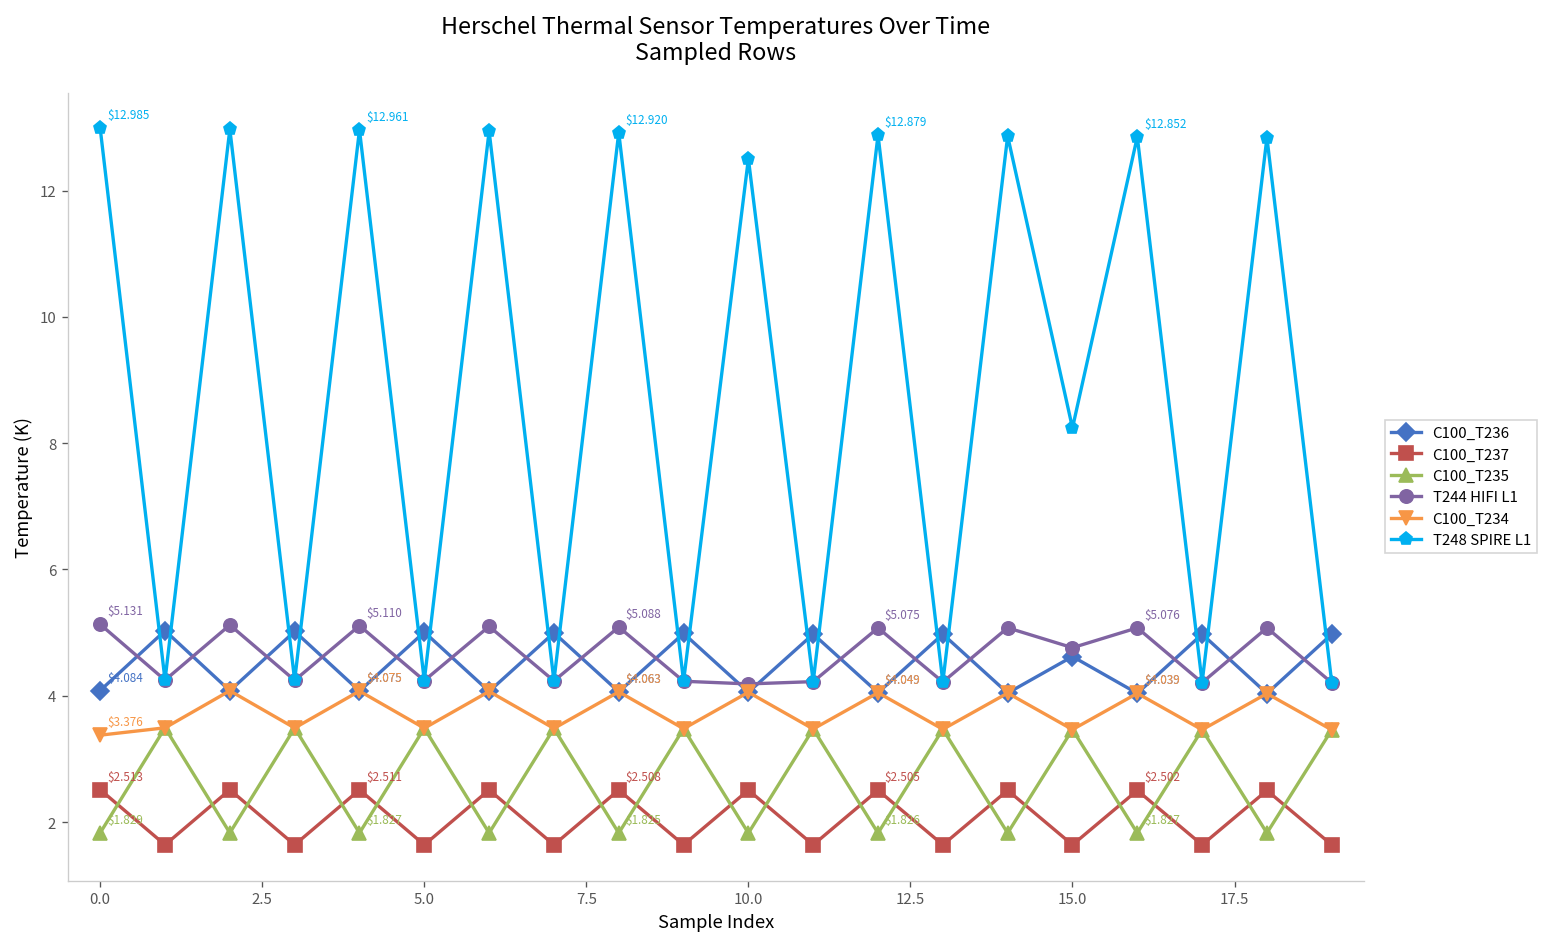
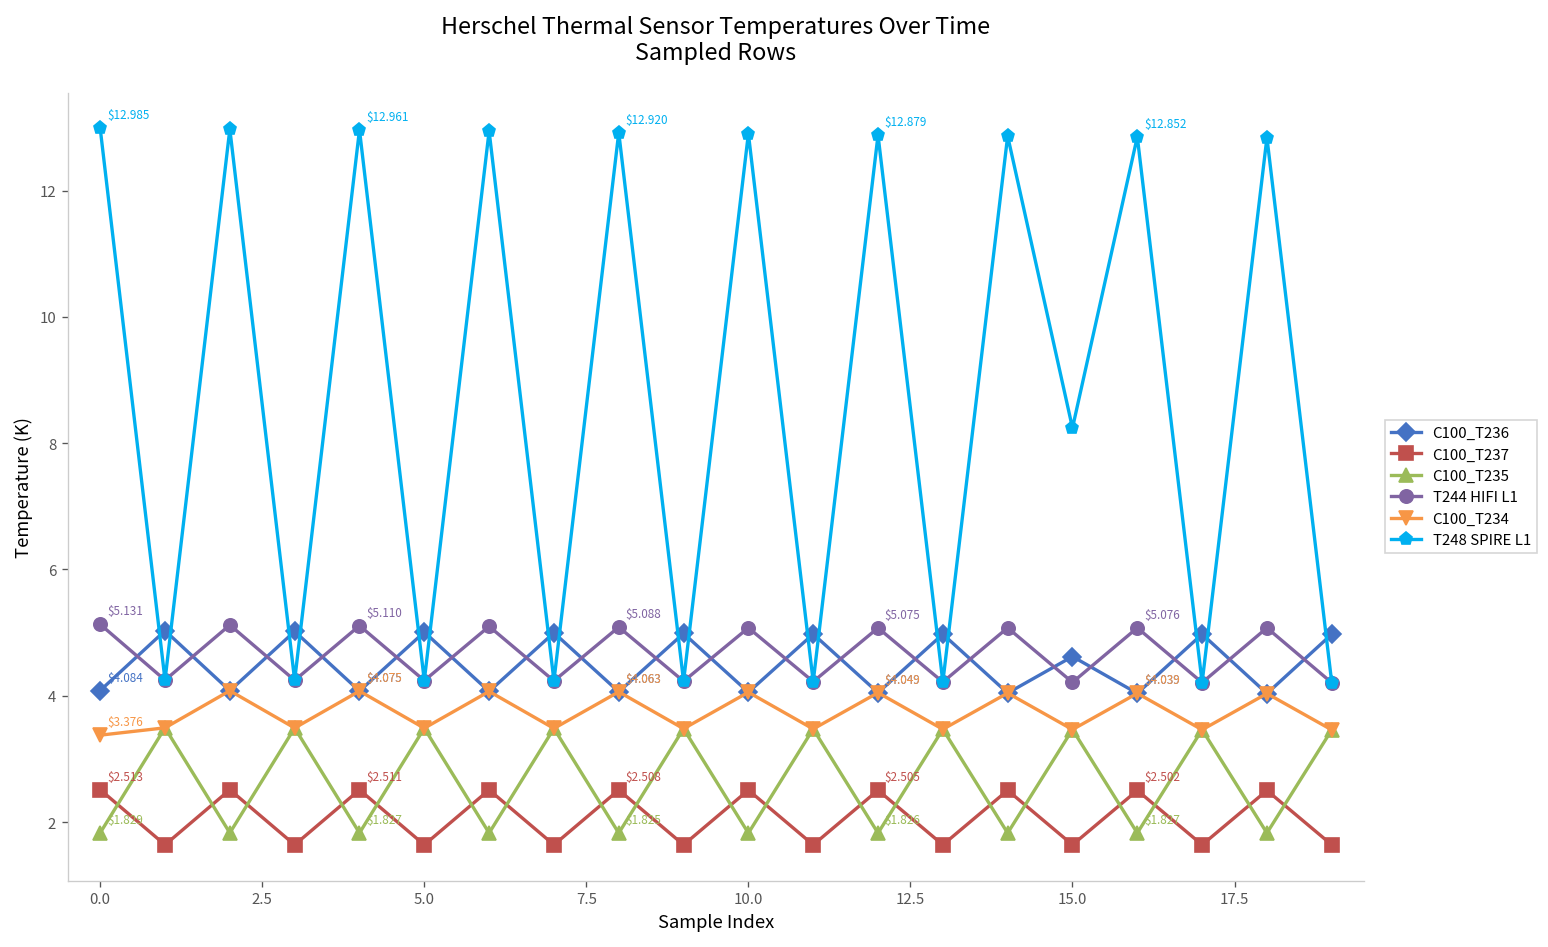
  {
    "C100_T236": {
      "0.0": "$4.084"
    },
    "C100_T237": {
      "0.0": "$2.513"
    },
    "C100_T235": {
      "0.0": "$1.829"
    },
    "T244 HIFI L1": {
-     "10.0": "4.2",
-     "15.0": "4.8"
+     "10.0": "5.1",
+     "15.0": "4.2"
    },
    "C100_T234": {
      "0.0": "$3.376"
    },
    "T248 SPIRE L1": {
-     "10.0": "12.5",
+     "10.0": "12.9",
      "15.0": "8.2"
    }
  }
